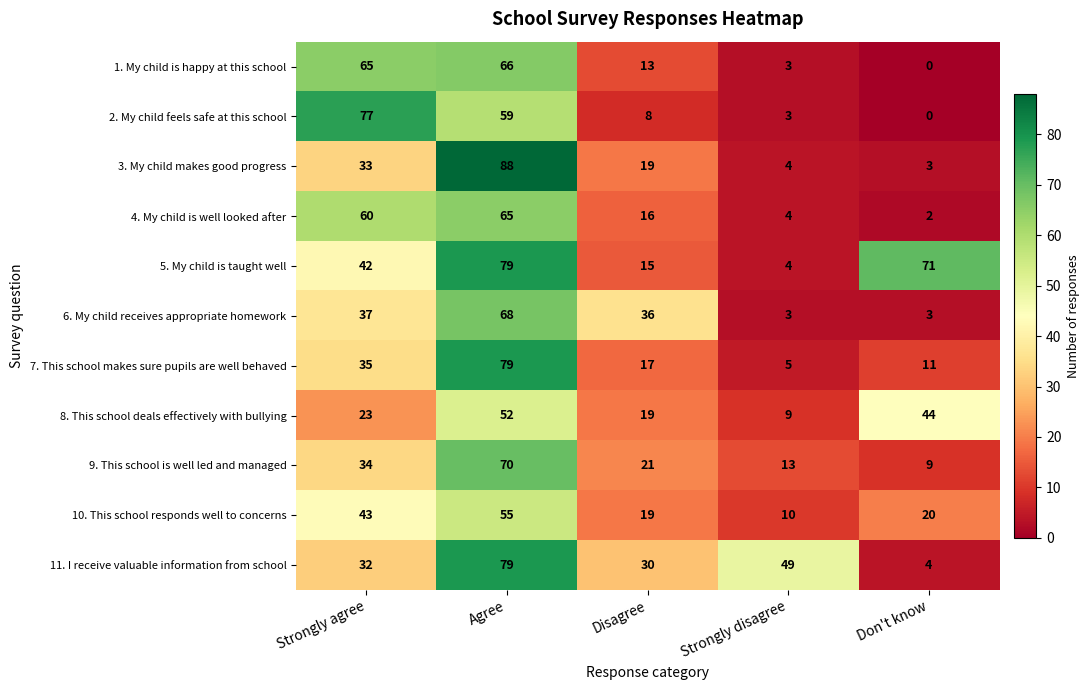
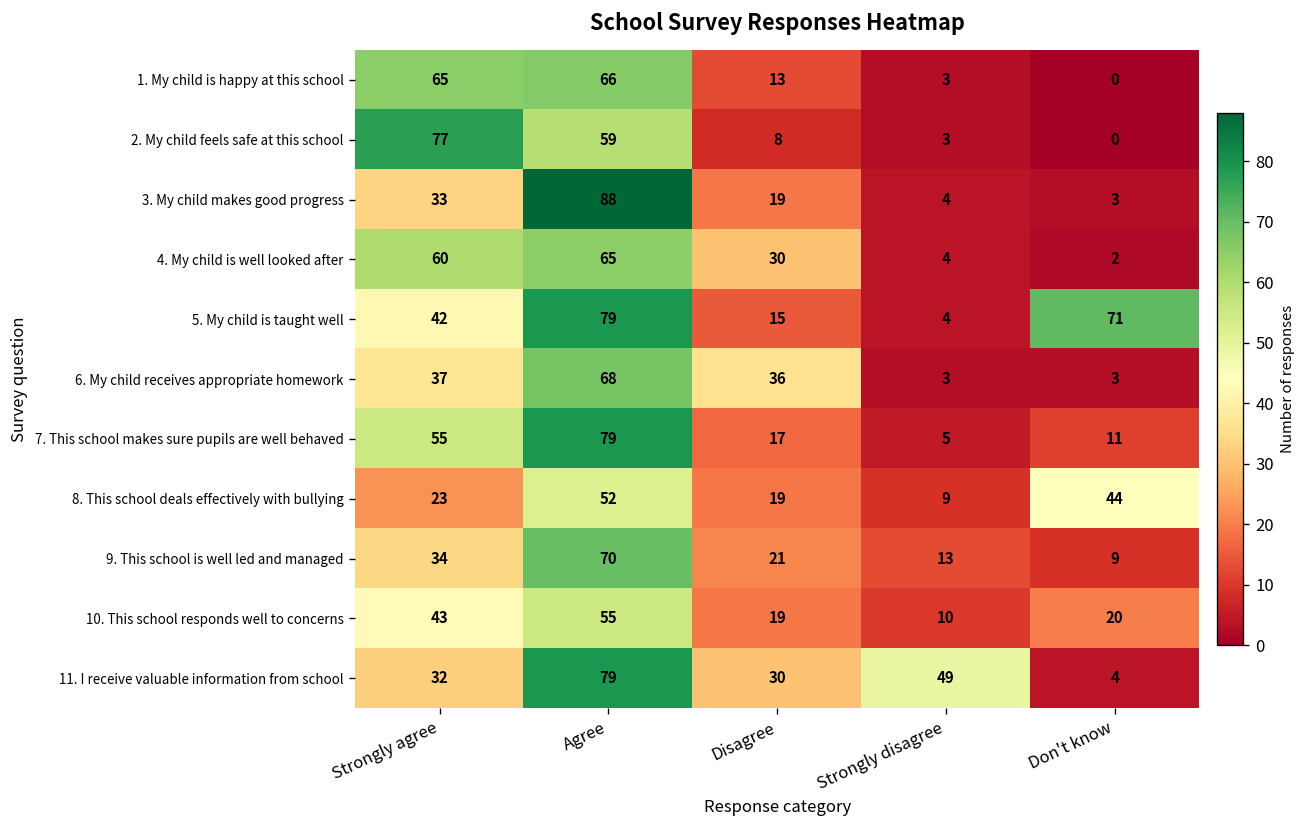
  {
    "1. My child is happy at this school": {
      "Strongly agree": 65,
      "Agree": 66,
      "Disagree": 13,
      "Strongly disagree": 3,
      "Don't know": 0
    },
    "2. My child feels safe at this school": {
      "Strongly agree": 77,
      "Agree": 59,
      "Disagree": 8,
      "Strongly disagree": 3,
      "Don't know": 0
    },
    "3. My child makes good progress": {
      "Strongly agree": 33,
      "Agree": 88,
      "Disagree": 19,
      "Strongly disagree": 4,
      "Don't know": 3
    },
    "4. My child is well looked after": {
      "Strongly agree": 60,
      "Agree": 65,
-     "Disagree": 16,
+     "Disagree": 30,
      "Strongly disagree": 4,
      "Don't know": 2
    },
    "5. My child is taught well": {
      "Strongly agree": 42,
      "Agree": 79,
      "Disagree": 15,
      "Strongly disagree": 4,
      "Don't know": 71
    },
    "6. My child receives appropriate homework": {
      "Strongly agree": 37,
      "Agree": 68,
      "Disagree": 36,
      "Strongly disagree": 3,
      "Don't know": 3
    },
    "7. This school makes sure pupils are well behaved": {
-     "Strongly agree": 35,
+     "Strongly agree": 55,
      "Agree": 79,
      "Disagree": 17,
      "Strongly disagree": 5,
      "Don't know": 11
    },
    "8. This school deals effectively with bullying": {
      "Strongly agree": 23,
      "Agree": 52,
      "Disagree": 19,
      "Strongly disagree": 9,
      "Don't know": 44
    },
    "9. This school is well led and managed": {
      "Strongly agree": 34,
      "Agree": 70,
      "Disagree": 21,
      "Strongly disagree": 13,
      "Don't know": 9
    },
    "10. This school responds well to concerns": {
      "Strongly agree": 43,
      "Agree": 55,
      "Disagree": 19,
      "Strongly disagree": 10,
      "Don't know": 20
    },
    "11. I receive valuable information from school": {
      "Strongly agree": 32,
      "Agree": 79,
      "Disagree": 30,
      "Strongly disagree": 49,
      "Don't know": 4
    }
  }
